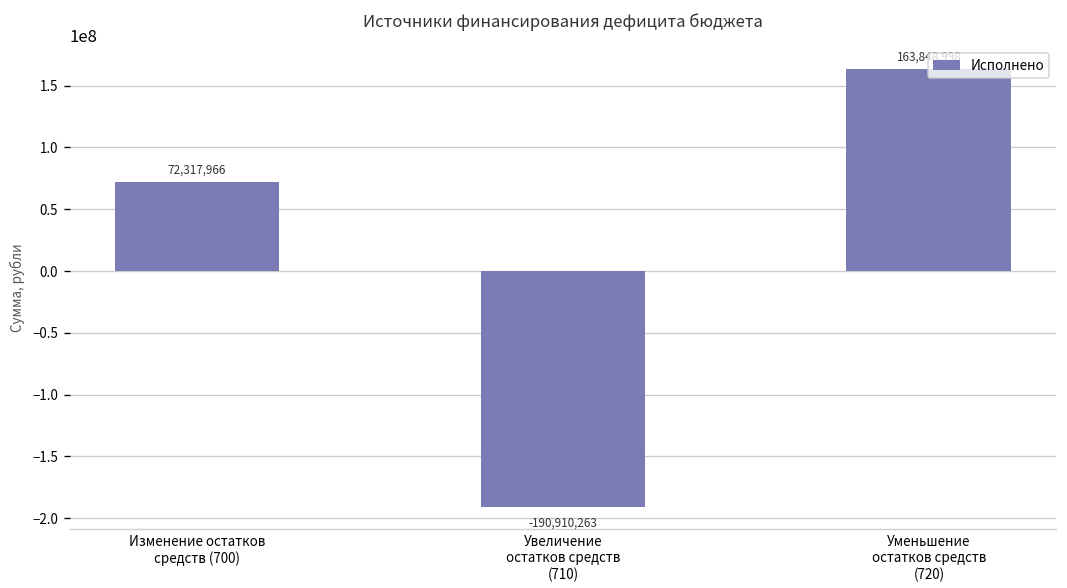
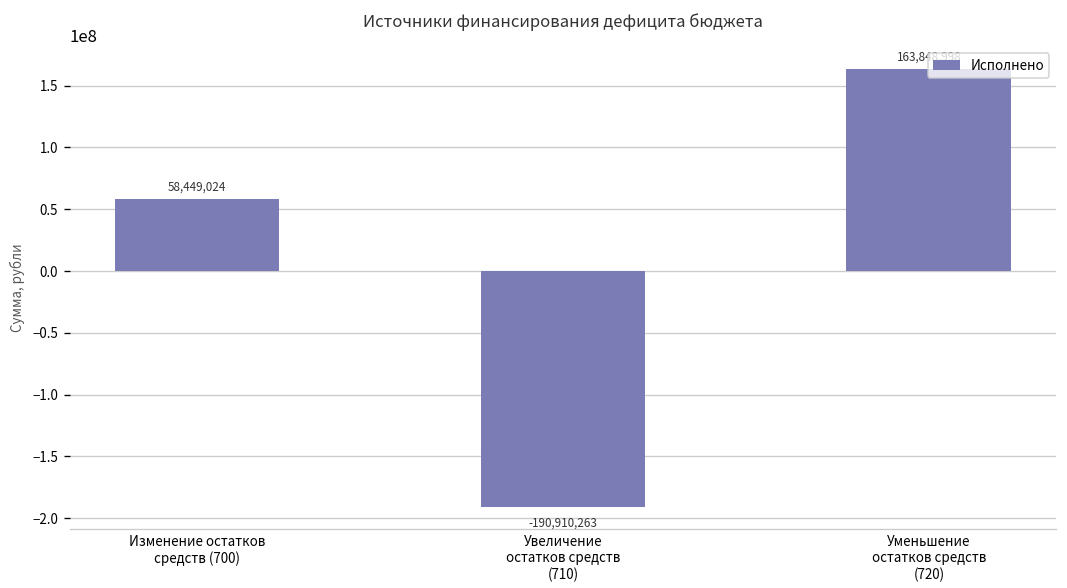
  {
-   "Изменение остатков средств (700)": "72,317,966",
+   "Изменение остатков средств (700)": "58,449,024",
    "Увеличение остатков средств (710)": "-190,910,263"
  }
